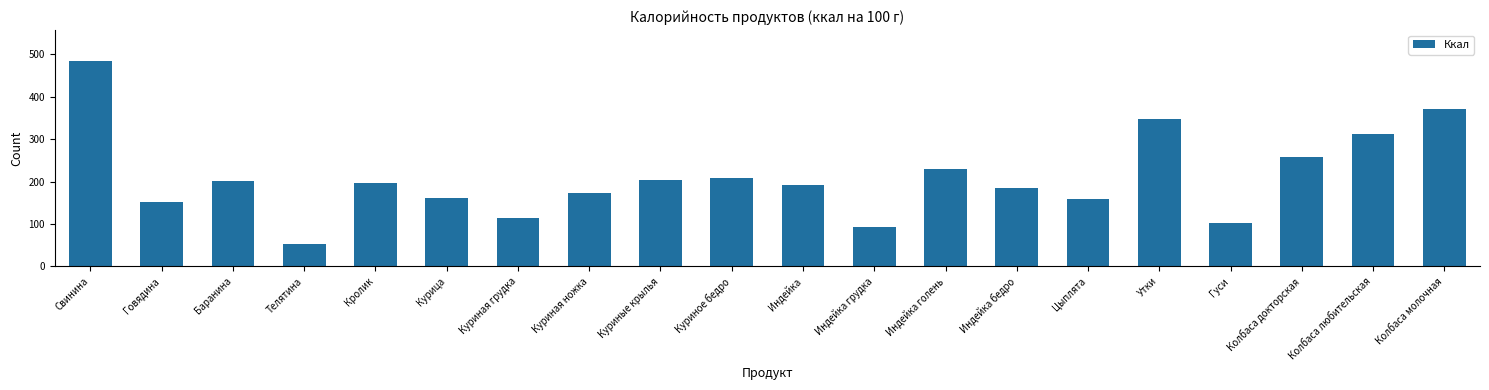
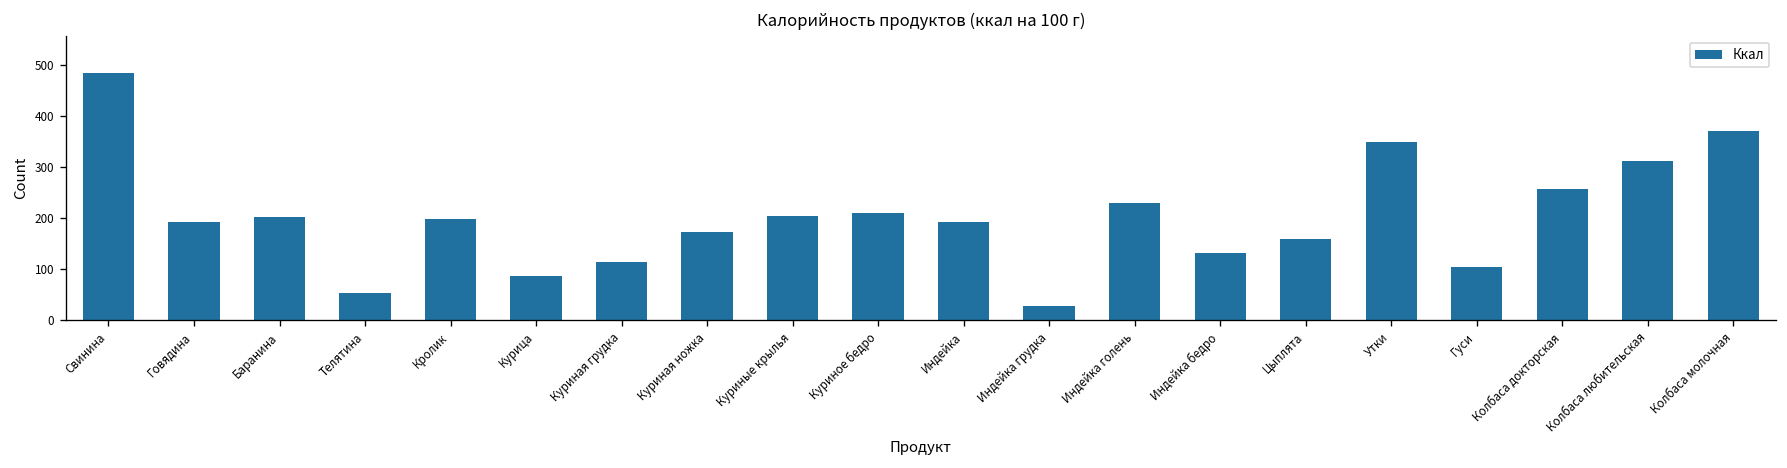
  {
    "Свинина": 480,
-   "Говядина": 150,
+   "Говядина": 190,
    "Баранина": 200,
    "Телятина": 50,
    "Кролик": 200,
-   "Курица": 160,
+   "Курица": 90,
    "Куриная грудка": 110,
    "Куриная ножка": 170,
    "Куриные крылья": 200,
    "Куриное бедро": 210,
    "Индейка": 190,
-   "Индейка грудка": 90,
+   "Индейка грудка": 30,
    "Индейка голень": 230,
-   "Индейка бедро": 190,
+   "Индейка бедро": 130,
    "Цыплята": 160,
    "Утки": 350,
    "Гуси": 100,
    "Колбаса докторская": 260,
    "Колбаса любительская": 310,
    "Колбаса молочная": 370
  }
